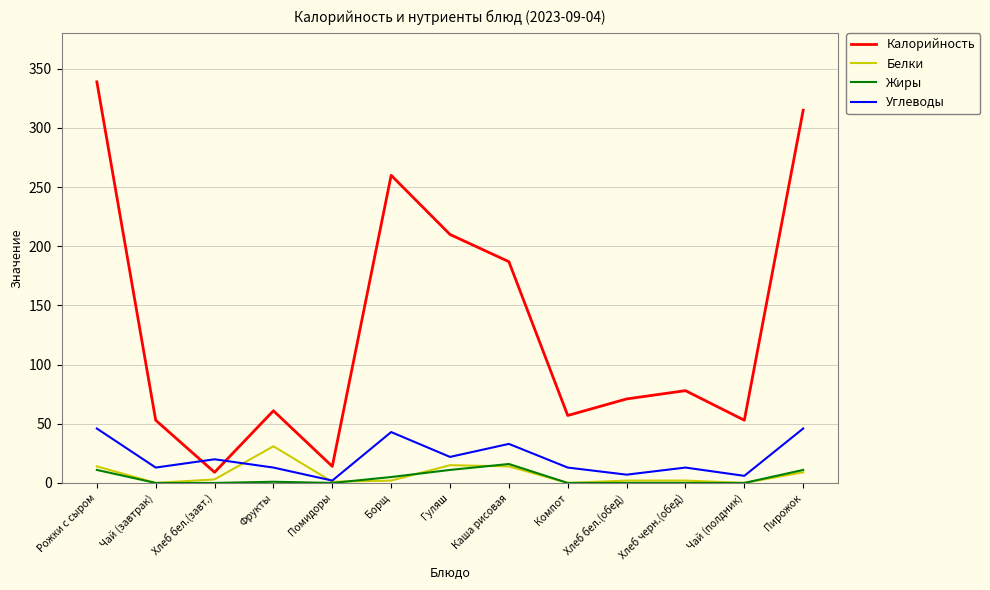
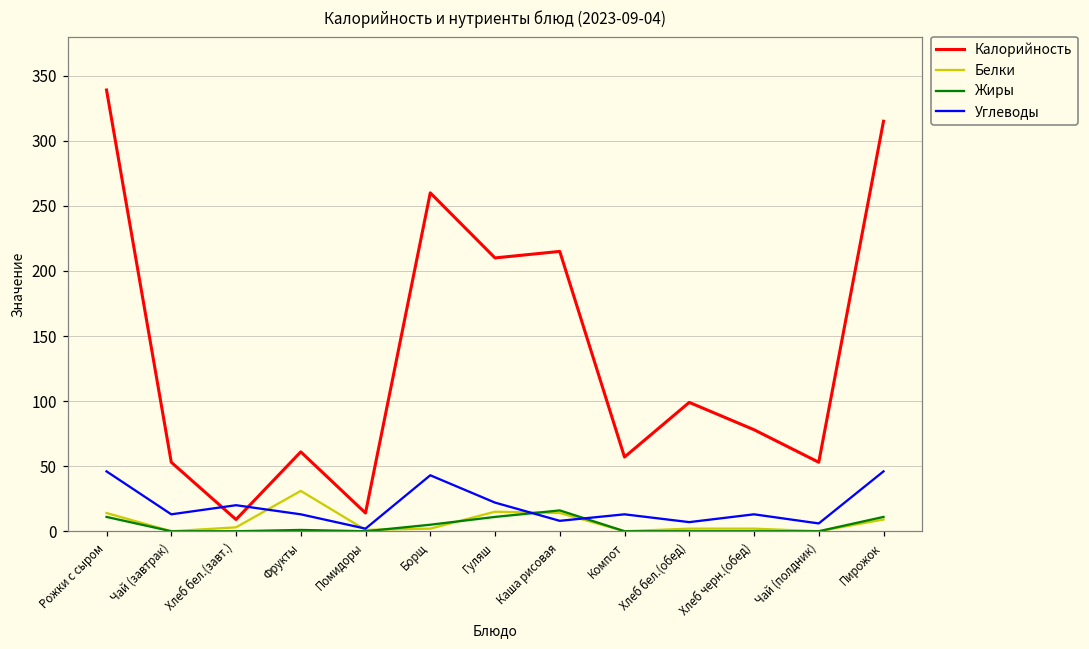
  {
    "Калорийность": {
      "Рожки с сыром": 339,
      "Чай (завтрак)": 53,
      "Хлеб бел.(завт.)": 9,
      "Фрукты": 61,
      "Помидоры": 14,
      "Борщ": 260,
      "Гуляш": 210,
-     "Каша рисовая": 187,
+     "Каша рисовая": 215,
      "Компот": 57,
-     "Хлеб бел.(обед)": 71,
+     "Хлеб бел.(обед)": 99,
      "Хлеб черн.(обед)": 78,
      "Чай (полдник)": 53,
      "Пирожок": 315
    },
    "Белки": {
      "Рожки с сыром": 14,
      "Хлеб бел.(завт.)": 3,
      "Фрукты": 31,
      "Борщ": 2,
      "Гуляш": 15
    },
    "Жиры": {
      "Рожки с сыром": 11,
      "Хлеб бел.(завт.)": 0,
      "Фрукты": 1,
      "Борщ": 5,
      "Гуляш": 11
    },
    "Углеводы": {
      "Рожки с сыром": 46,
      "Чай (завтрак)": 13,
      "Хлеб бел.(завт.)": 20,
      "Фрукты": 13,
      "Борщ": 43,
      "Гуляш": 22,
-     "Каша рисовая": 33,
+     "Каша рисовая": 8,
      "Компот": 13,
      "Хлеб бел.(обед)": 7,
      "Хлеб черн.(обед)": 13,
      "Чай (полдник)": 6,
      "Пирожок": 46
    }
  }
